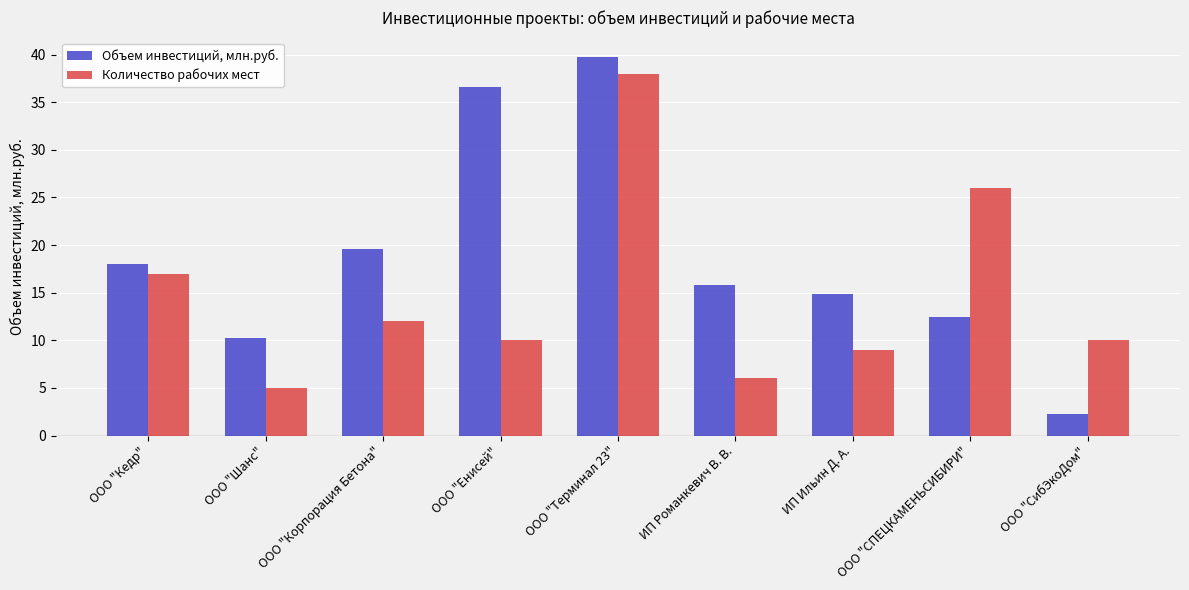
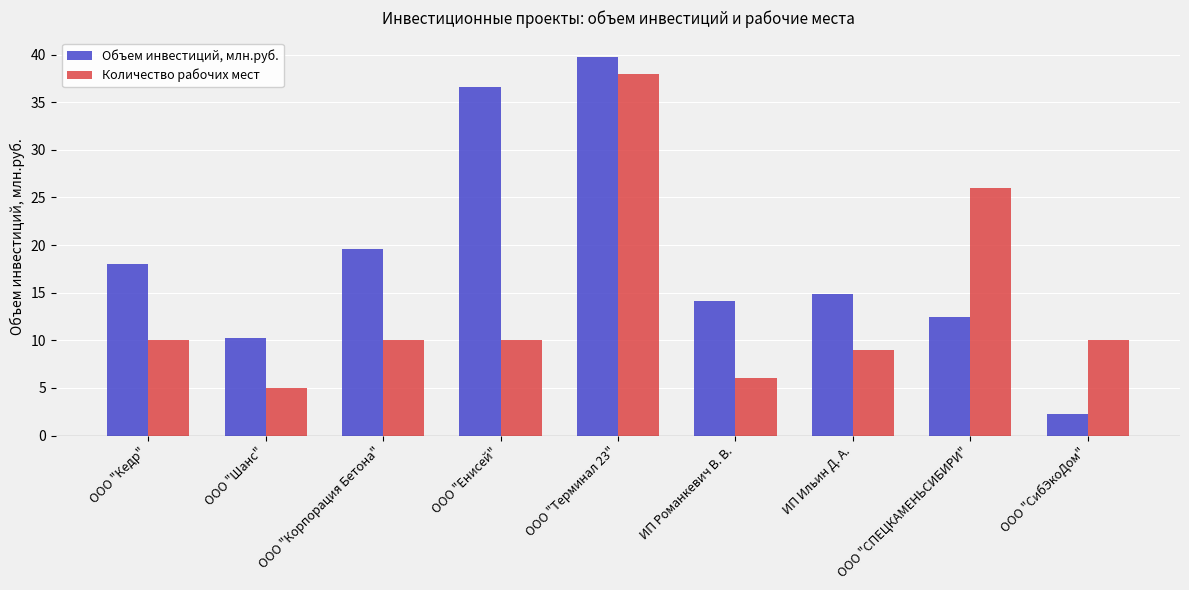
  {
    "Объем инвестиций, млн.руб.": {
      "ООО \"Кедр\"": 18,
      "ООО \"Шанс\"": 10,
      "ООО \"Корпорация Бетона\"": 20,
      "ООО \"Енисей\"": 37,
      "ООО \"Терминал 23\"": 40,
-     "ИП Романкевич В. В.": 16,
+     "ИП Романкевич В. В.": 14,
      "ИП Ильин Д. А.": 15,
      "ООО \"СПЕЦКАМЕНЬСИБИРИ\"": 12,
      "ООО \"СибЭкоДом\"": 2
    },
    "Количество рабочих мест": {
-     "ООО \"Кедр\"": 17,
+     "ООО \"Кедр\"": 10,
      "ООО \"Шанс\"": 5,
-     "ООО \"Корпорация Бетона\"": 12,
+     "ООО \"Корпорация Бетона\"": 10,
      "ООО \"Енисей\"": 10,
      "ООО \"Терминал 23\"": 38,
      "ИП Романкевич В. В.": 6,
      "ИП Ильин Д. А.": 9,
      "ООО \"СПЕЦКАМЕНЬСИБИРИ\"": 26,
      "ООО \"СибЭкоДом\"": 10
    }
  }
